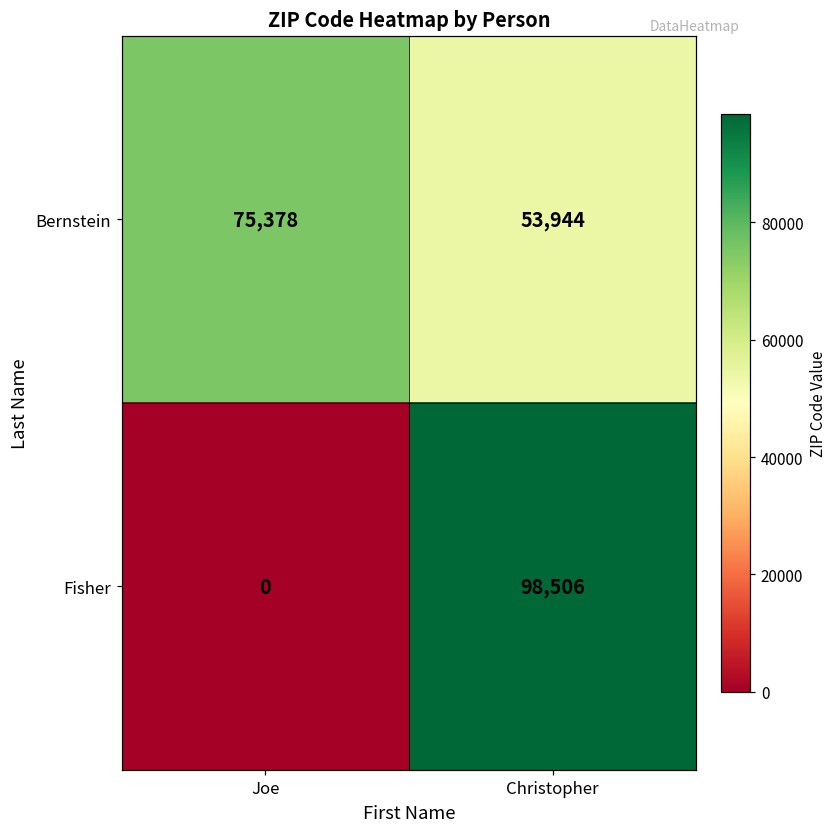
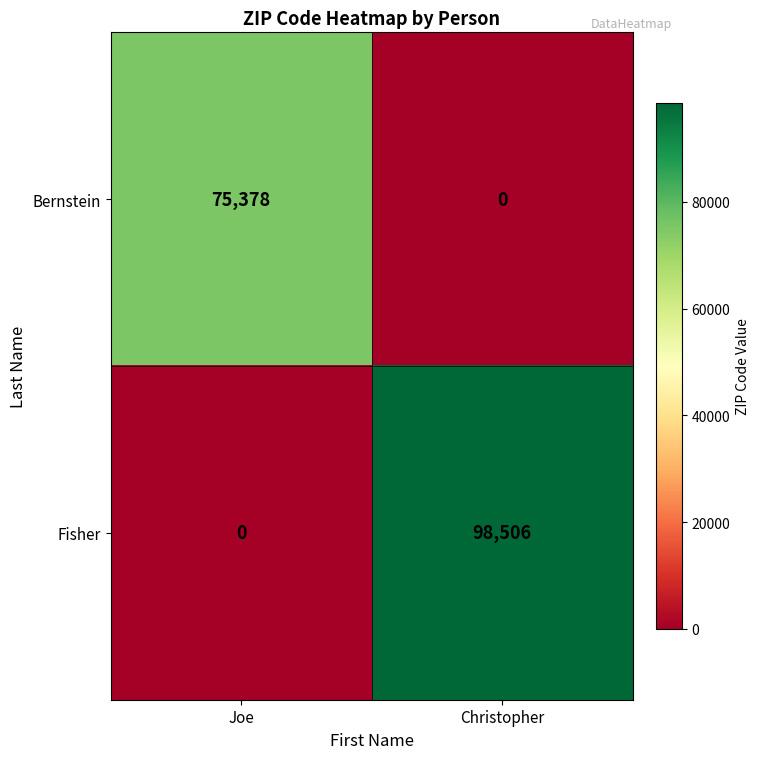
  {
    "Bernstein": {
      "Joe": "75,378",
-     "Christopher": "53,944"
+     "Christopher": "0"
    },
    "Fisher": {
      "Joe": "0",
      "Christopher": "98,506"
    }
  }
